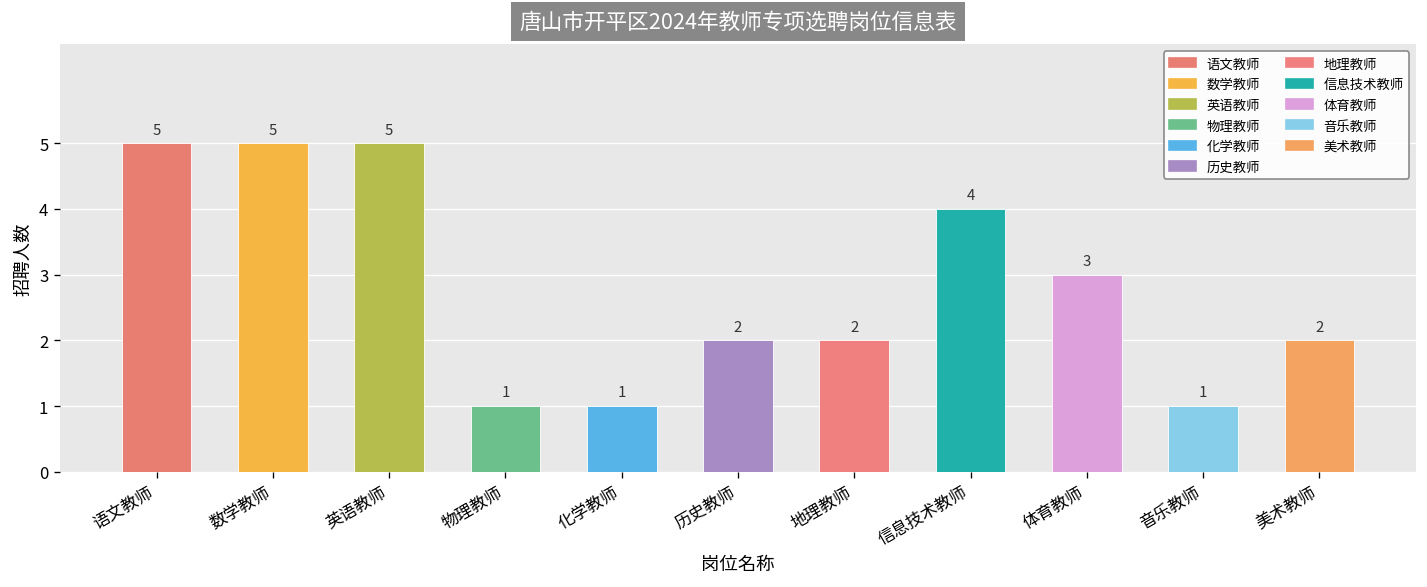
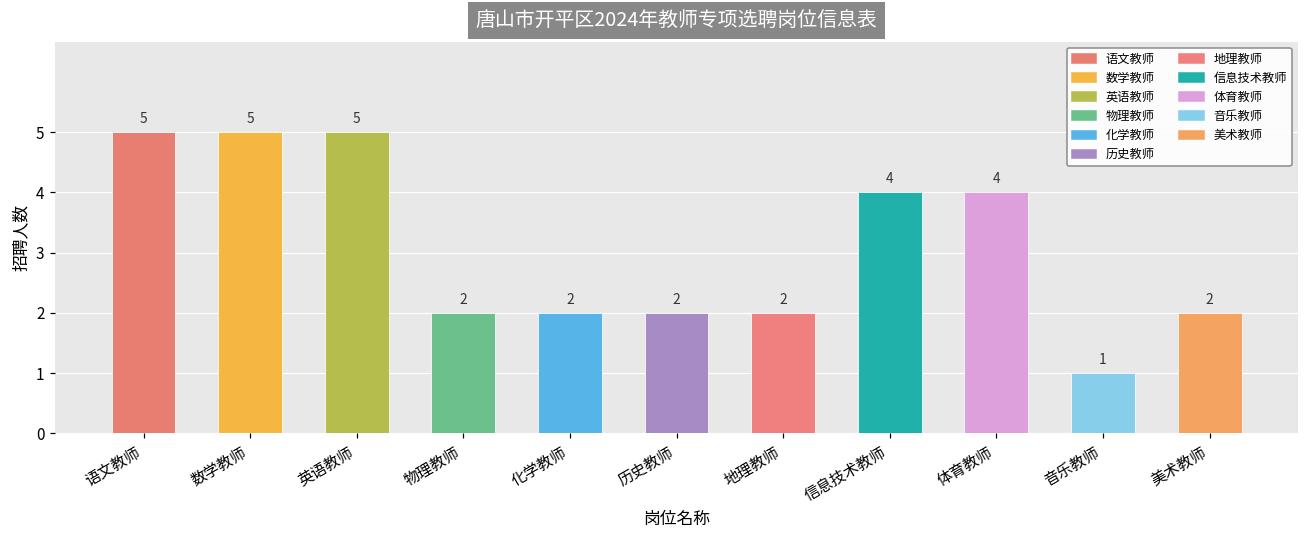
  {
    "语文教师": 5,
    "数学教师": 5,
    "英语教师": 5,
-   "物理教师": 1,
-   "化学教师": 1,
+   "物理教师": 2,
+   "化学教师": 2,
    "历史教师": 2,
    "地理教师": 2,
    "信息技术教师": 4,
-   "体育教师": 3,
+   "体育教师": 4,
    "音乐教师": 1,
    "美术教师": 2
  }
